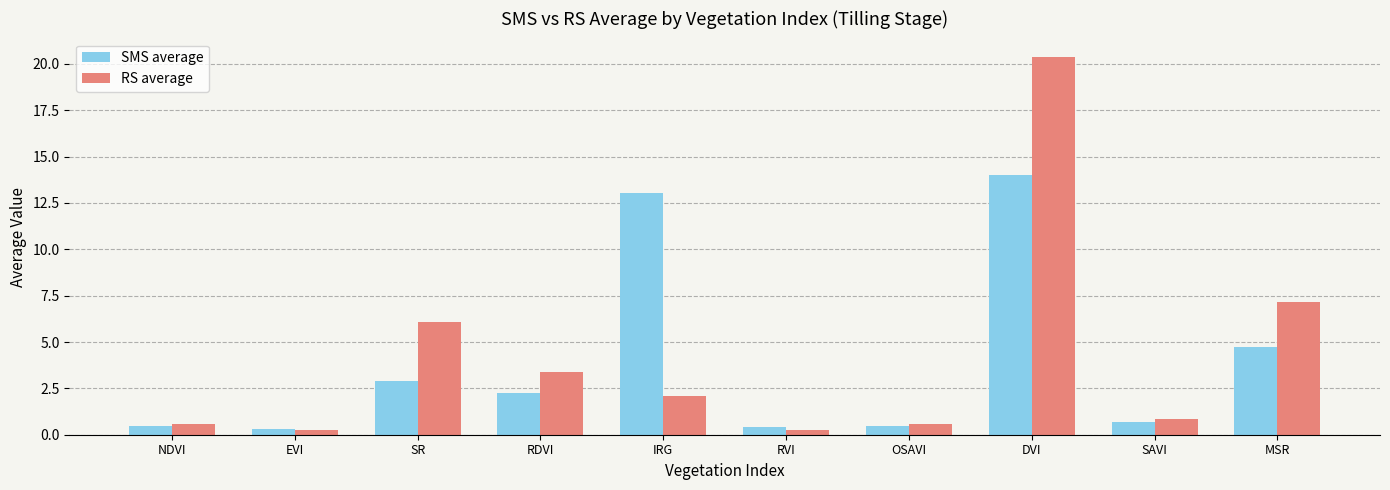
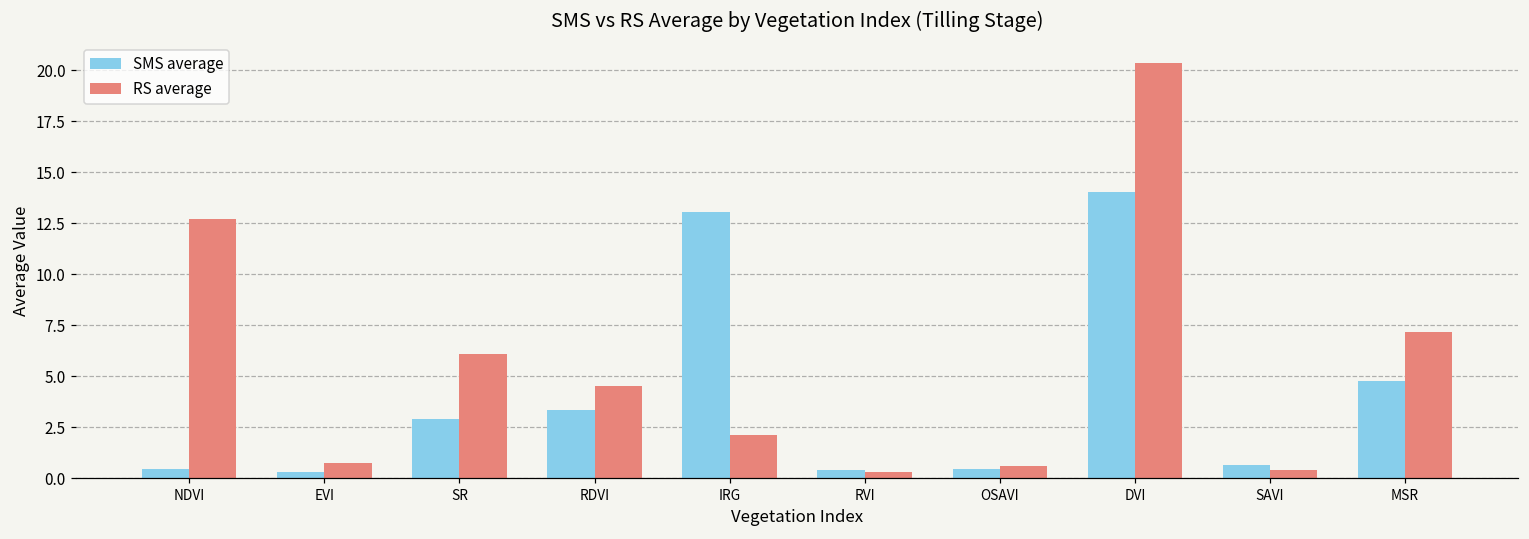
  {
    "SMS average": {
      "NDVI": 0.5,
      "EVI": 0.3,
      "SR": 2.9,
-     "RDVI": 2.2,
+     "RDVI": 3.4,
      "IRG": 13.0,
      "RVI": 0.4,
      "OSAVI": 0.5,
      "DVI": 14.0,
      "SAVI": 0.7,
      "MSR": 4.8
    },
    "RS average": {
-     "NDVI": 0.6,
-     "EVI": 0.2,
+     "NDVI": 12.7,
+     "EVI": 0.8,
      "SR": 6.1,
-     "RDVI": 3.4,
+     "RDVI": 4.5,
      "IRG": 2.1,
      "RVI": 0.3,
      "OSAVI": 0.6,
      "DVI": 20.4,
-     "SAVI": 0.9,
+     "SAVI": 0.4,
      "MSR": 7.2
    }
  }
